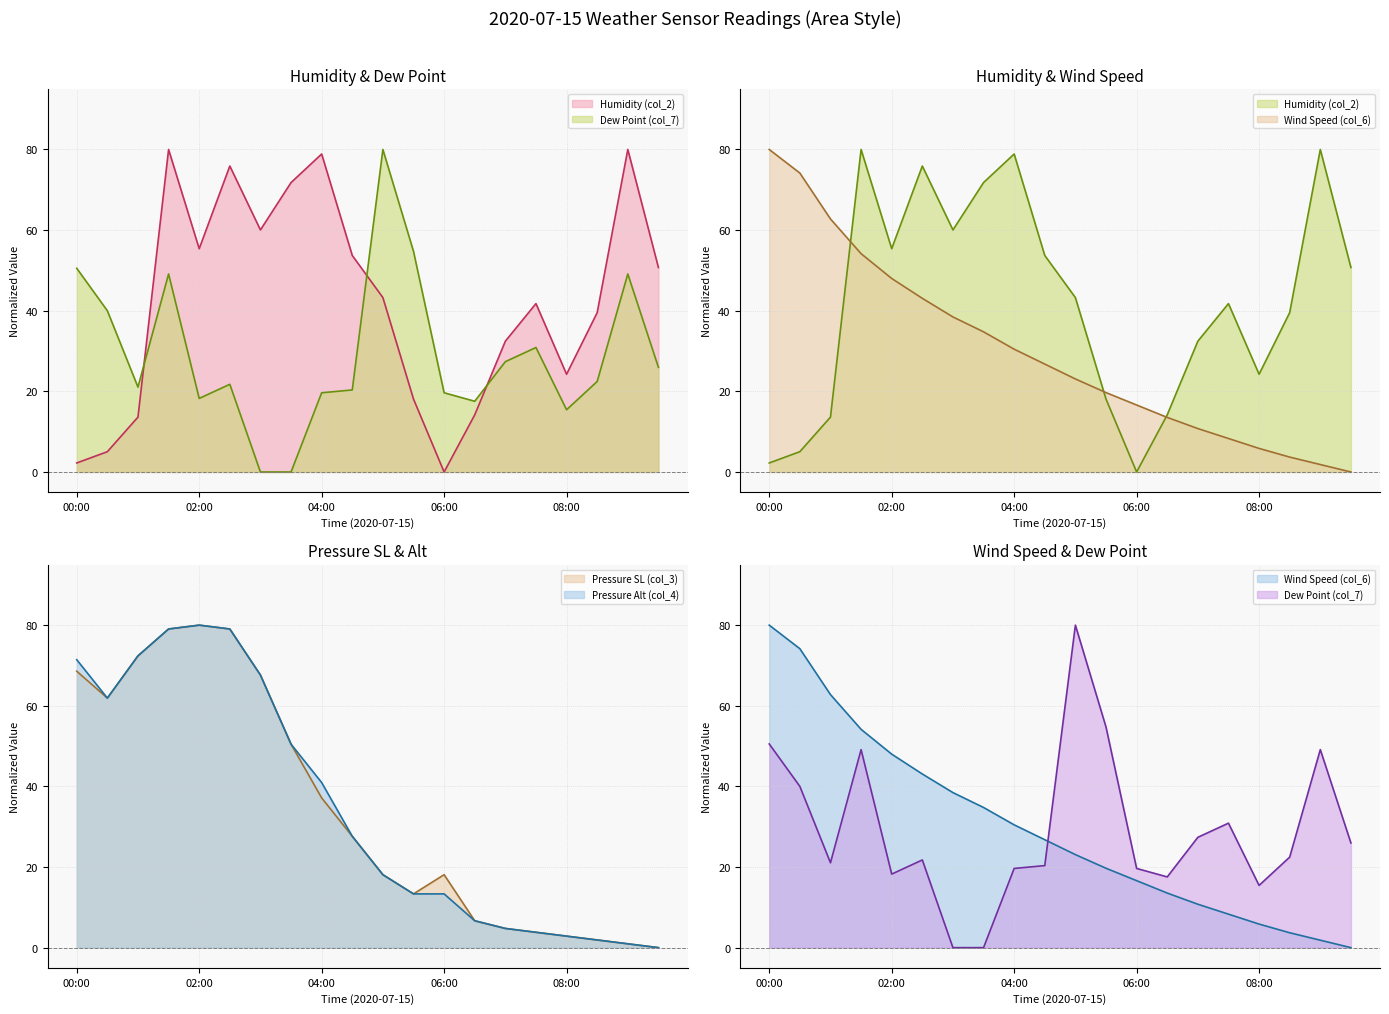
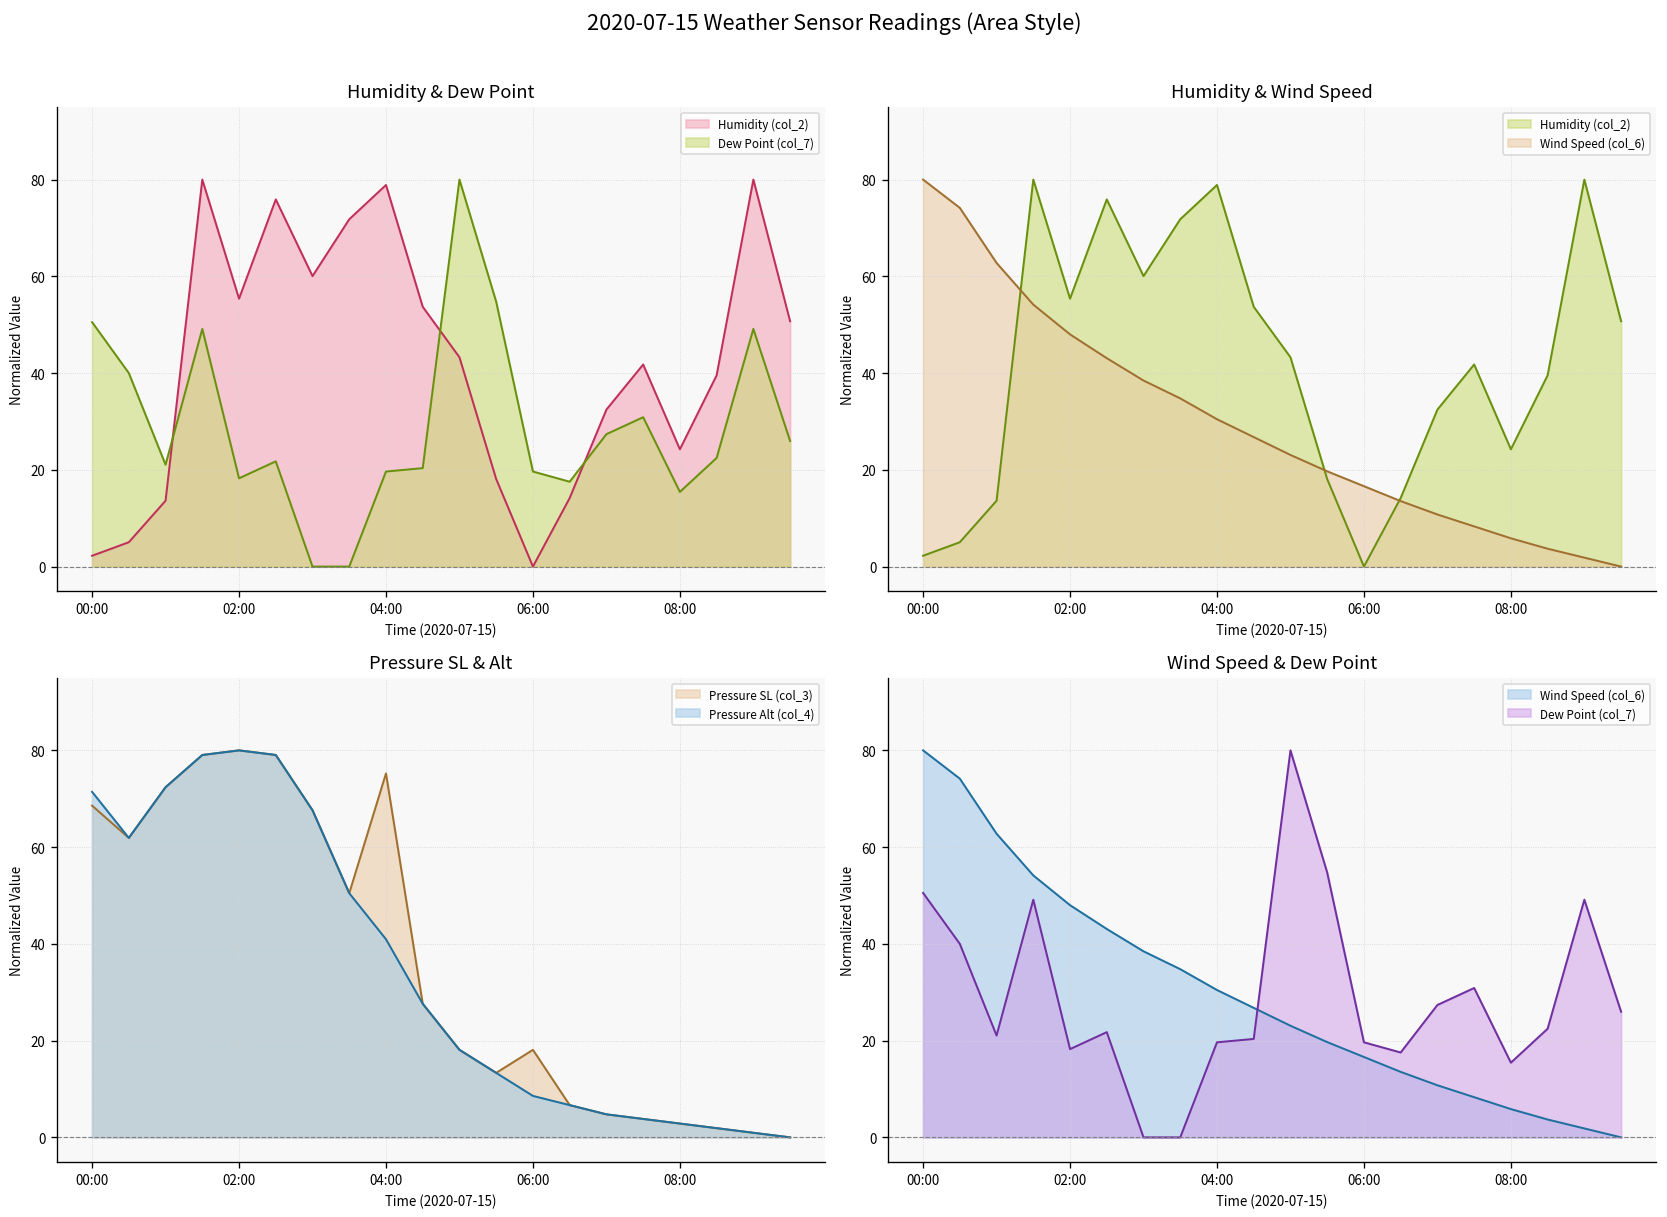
  {
    "Pressure SL & Alt": {
      "Pressure SL (col_3)": {
        "00:00": 69,
-       "04:00": 37,
+       "04:00": 75,
        "06:00": 18
      },
      "Pressure Alt (col_4)": {
        "00:00": 71,
        "04:00": 41,
-       "06:00": 13
+       "06:00": 9
      }
    }
  }
